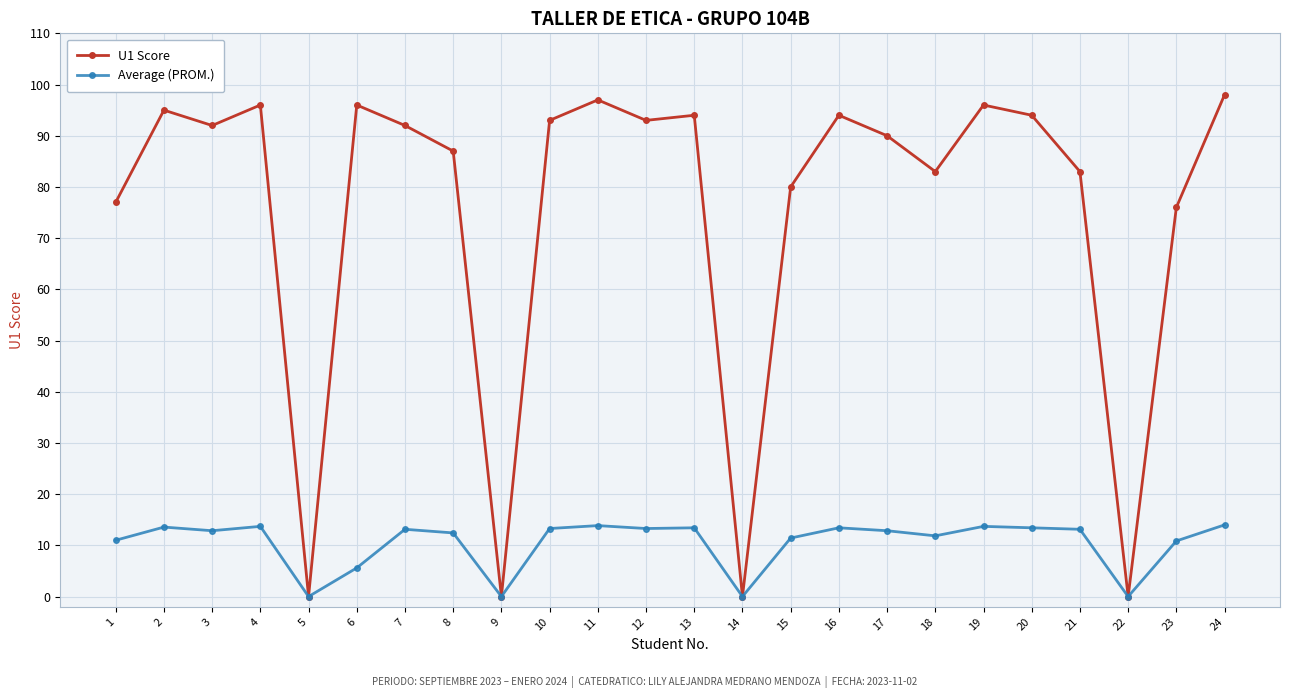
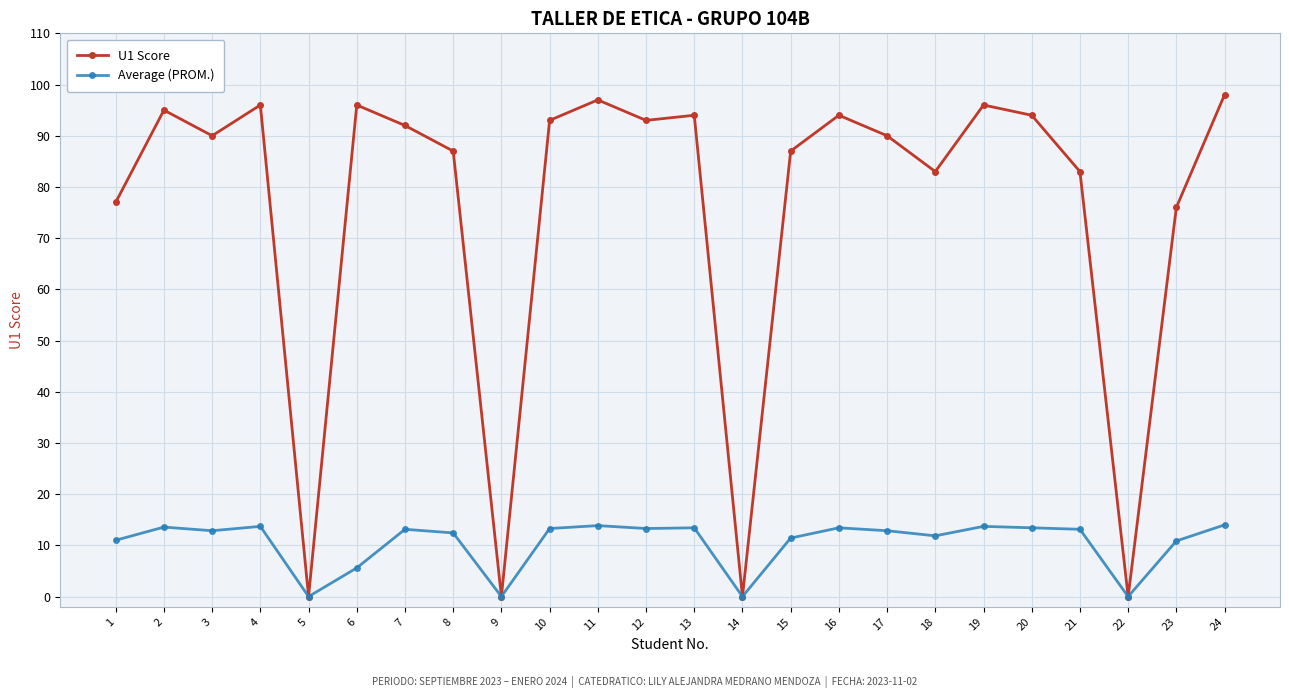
  {
    "U1 Score": {
      "1": 77,
      "2": 95,
-     "3": 92,
+     "3": 90,
      "4": 96,
      "6": 96,
      "7": 92,
      "8": 87,
      "10": 93,
      "11": 97,
      "12": 93,
      "13": 94,
-     "15": 80,
+     "15": 87,
      "16": 94,
      "17": 90,
      "18": 83,
      "19": 96,
      "20": 94,
      "21": 83,
      "23": 76,
      "24": 98
    },
    "Average (PROM.)": {
      "1": 11,
      "2": 14,
      "3": 13,
      "4": 14,
      "6": 6,
      "7": 13,
      "8": 12,
      "10": 13,
      "11": 14,
      "12": 13,
      "13": 13,
      "15": 11,
      "16": 13,
      "17": 13,
      "18": 12,
      "19": 14,
      "20": 13,
      "21": 13,
      "23": 11,
      "24": 14
    }
  }
